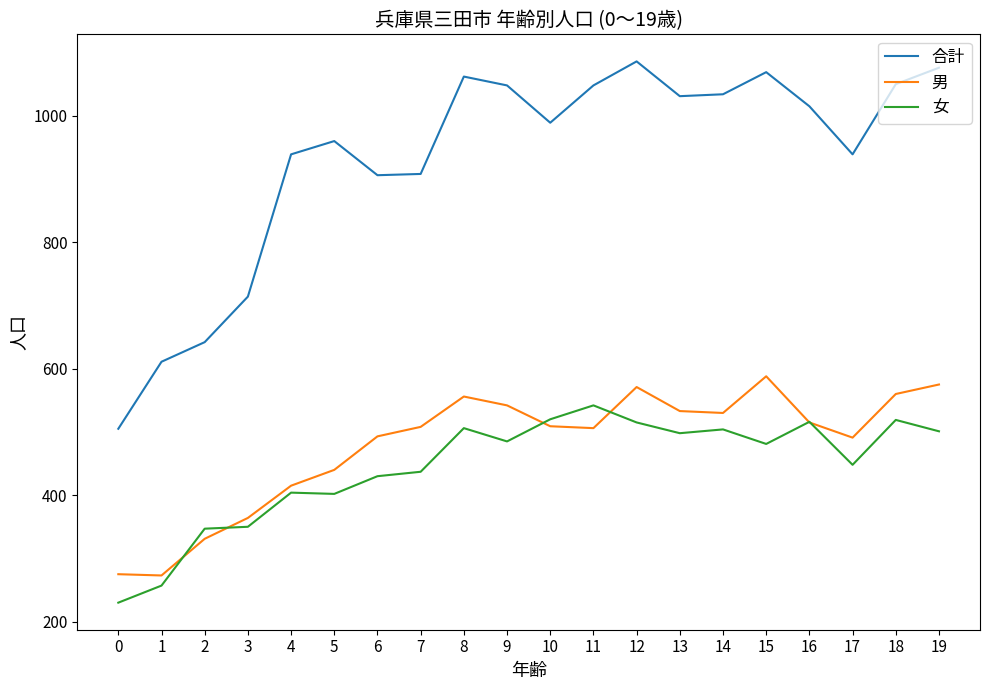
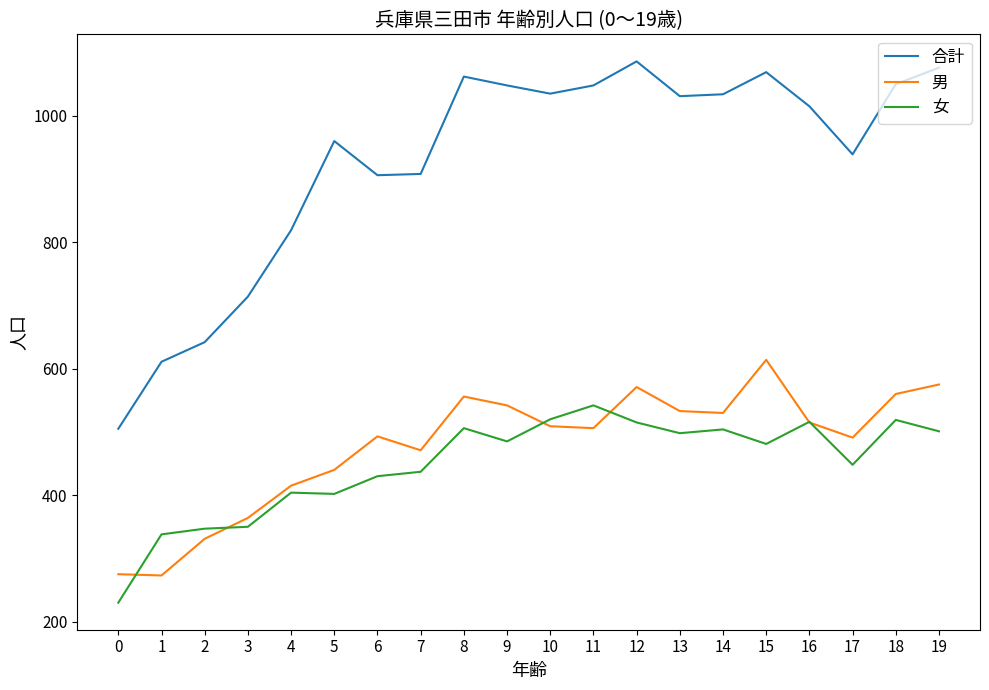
  {
    "合計": {
      "0": 510,
      "1": 610,
      "2": 640,
      "3": 710,
-     "4": 940,
+     "4": 820,
      "5": 960,
      "6": 910,
      "7": 910,
      "8": 1060,
      "9": 1050,
-     "10": 990,
+     "10": 1040,
      "11": 1050,
      "12": 1090,
      "13": 1030,
      "14": 1030,
      "15": 1070,
      "16": 1020,
      "17": 940
    },
    "男": {
      "0": 280,
      "1": 270,
      "2": 330,
      "3": 360,
      "4": 420,
      "5": 440,
      "6": 490,
-     "7": 510,
+     "7": 470,
      "8": 560,
      "9": 540,
      "10": 510,
      "11": 510,
      "12": 570,
      "13": 530,
      "14": 530,
-     "15": 590,
+     "15": 610,
      "17": 490,
      "18": 560,
      "19": 580
    },
    "女": {
      "0": 230,
-     "1": 260,
+     "1": 340,
      "2": 350,
      "3": 350,
      "4": 400,
      "5": 400,
      "6": 430,
      "7": 440,
      "8": 510,
      "9": 490,
      "10": 520,
      "11": 540,
      "12": 520,
      "13": 500,
      "14": 500,
      "15": 480,
      "17": 450,
      "18": 520,
      "19": 500
    }
  }
